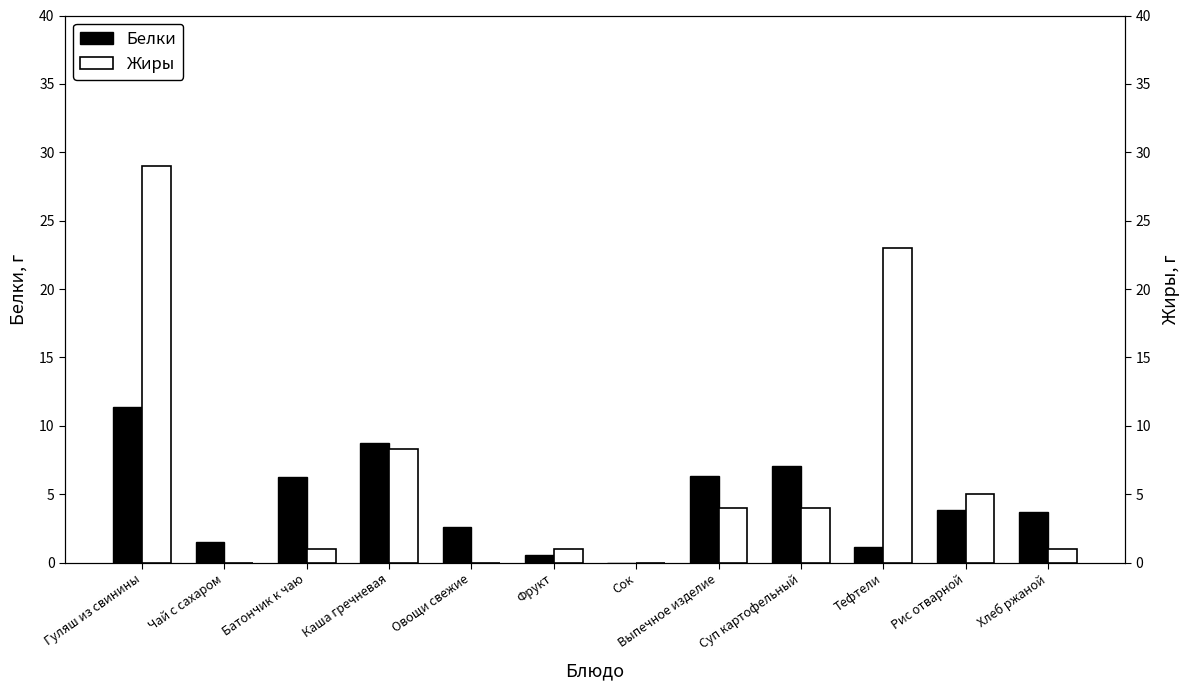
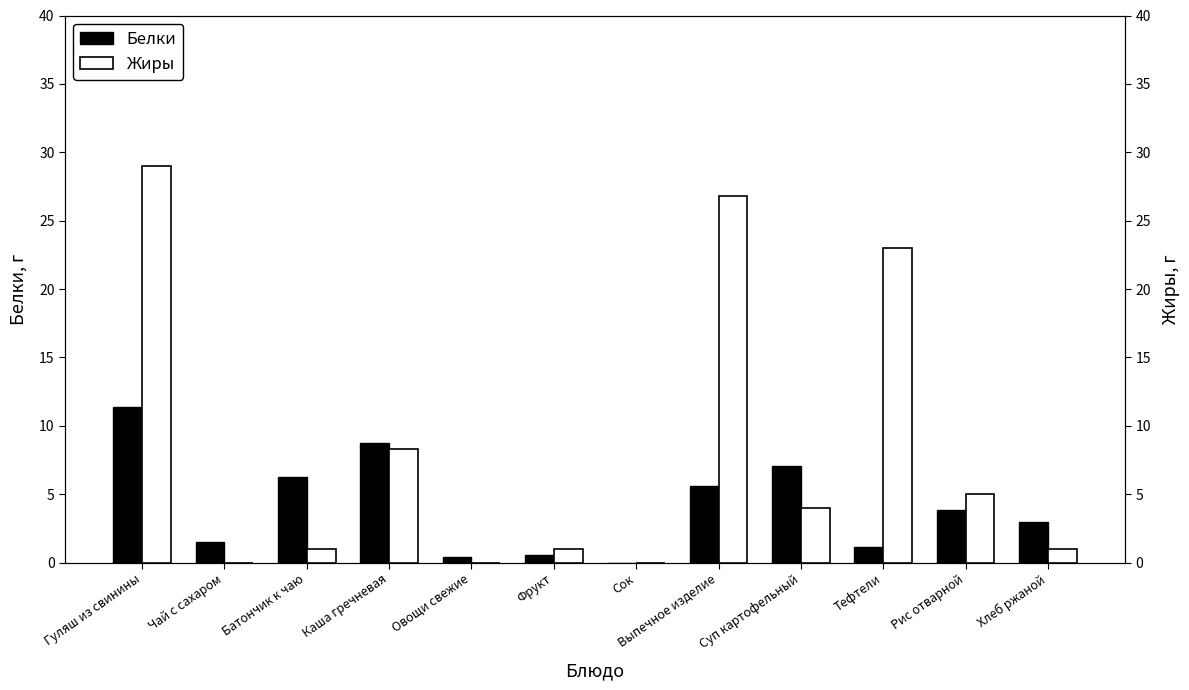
  {
    "Белки": {
      "Гуляш из свинины": 11.3,
      "Чай с сахаром": 1.5,
      "Батончик к чаю": 6.3,
      "Каша гречневая": 8.8,
-     "Овощи свежие": 2.6,
+     "Овощи свежие": 0.4,
      "Фрукт": 0.5,
      "Сок": 0.0,
-     "Выпечное изделие": 6.3,
+     "Выпечное изделие": 5.6,
      "Суп картофельный": 7.0,
      "Тефтели": 1.1,
      "Рис отварной": 3.9,
-     "Хлеб ржаной": 3.7
+     "Хлеб ржаной": 3.0
    },
    "Жиры": {
      "Гуляш из свинины": 29.0,
      "Чай с сахаром": 0.0,
      "Батончик к чаю": 1.0,
      "Каша гречневая": 8.3,
      "Овощи свежие": 0.0,
      "Фрукт": 1.0,
      "Сок": 0.0,
-     "Выпечное изделие": 4.0,
+     "Выпечное изделие": 26.8,
      "Суп картофельный": 4.0,
      "Тефтели": 23.0,
      "Рис отварной": 5.0,
      "Хлеб ржаной": 1.0
    }
  }
